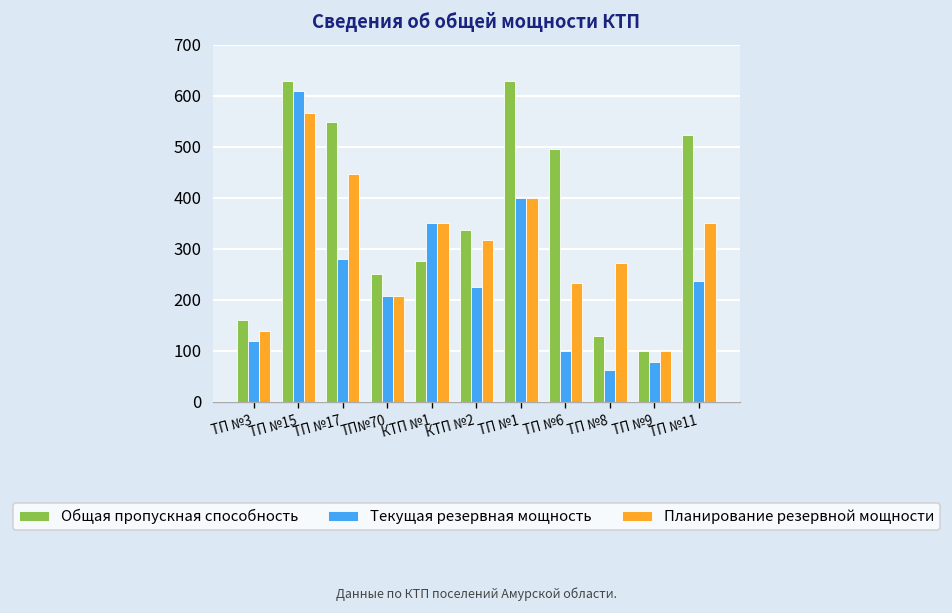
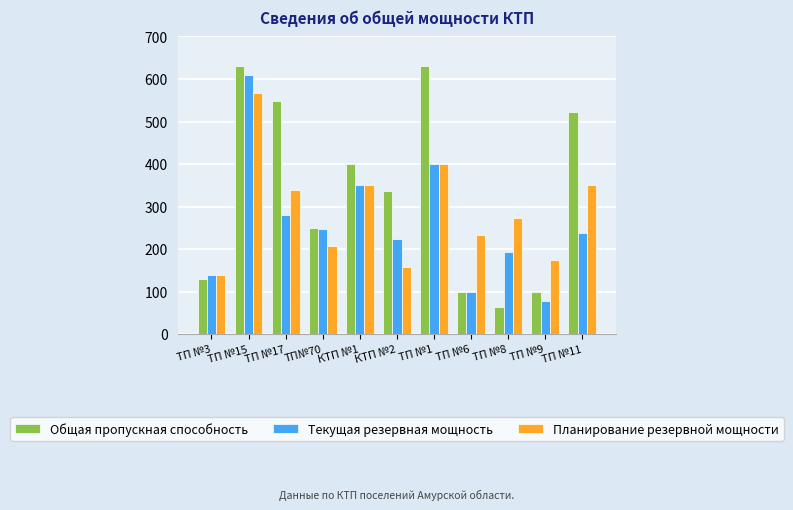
  {
    "Общая пропускная способность": {
-     "ТП №3": 160,
+     "ТП №3": 130,
      "ТП №15": 630,
      "ТП №17": 550,
      "ТП№70": 250,
-     "КТП №1": 280,
+     "КТП №1": 400,
      "КТП №2": 340,
      "ТП №1": 630,
-     "ТП №6": 500,
-     "ТП №8": 130,
+     "ТП №6": 100,
+     "ТП №8": 60,
      "ТП №9": 100,
      "ТП №11": 520
    },
    "Текущая резервная мощность": {
-     "ТП №3": 120,
+     "ТП №3": 140,
      "ТП №15": 610,
      "ТП №17": 280,
-     "ТП№70": 210,
+     "ТП№70": 250,
      "КТП №1": 350,
      "КТП №2": 220,
      "ТП №1": 400,
      "ТП №6": 100,
-     "ТП №8": 60,
+     "ТП №8": 190,
      "ТП №9": 80,
      "ТП №11": 240
    },
    "Планирование резервной мощности": {
      "ТП №3": 140,
      "ТП №15": 570,
-     "ТП №17": 450,
+     "ТП №17": 340,
      "ТП№70": 210,
      "КТП №1": 350,
-     "КТП №2": 320,
+     "КТП №2": 160,
      "ТП №1": 400,
      "ТП №6": 230,
      "ТП №8": 270,
-     "ТП №9": 100,
+     "ТП №9": 170,
      "ТП №11": 350
    }
  }
